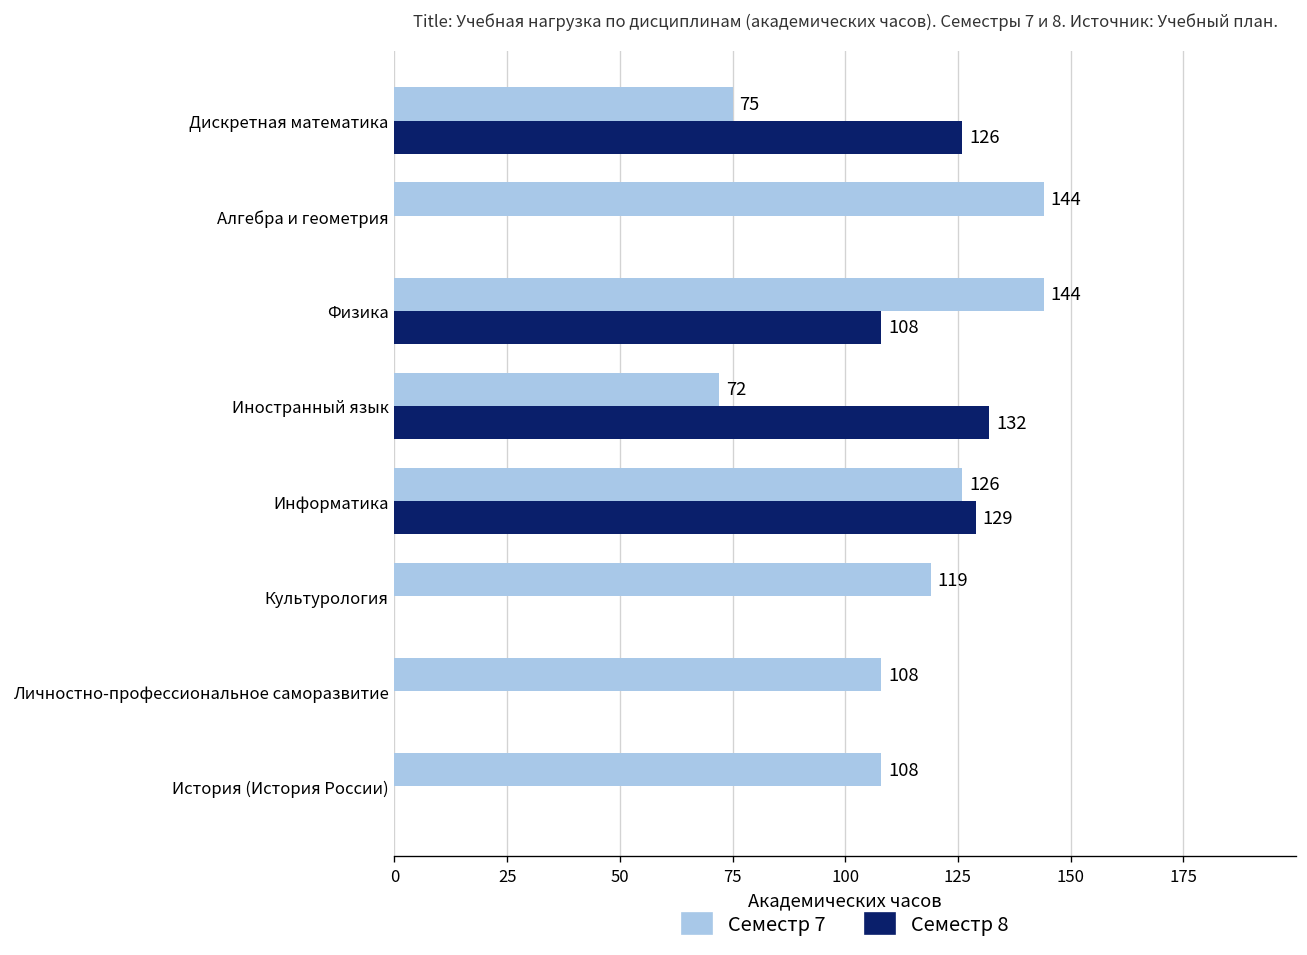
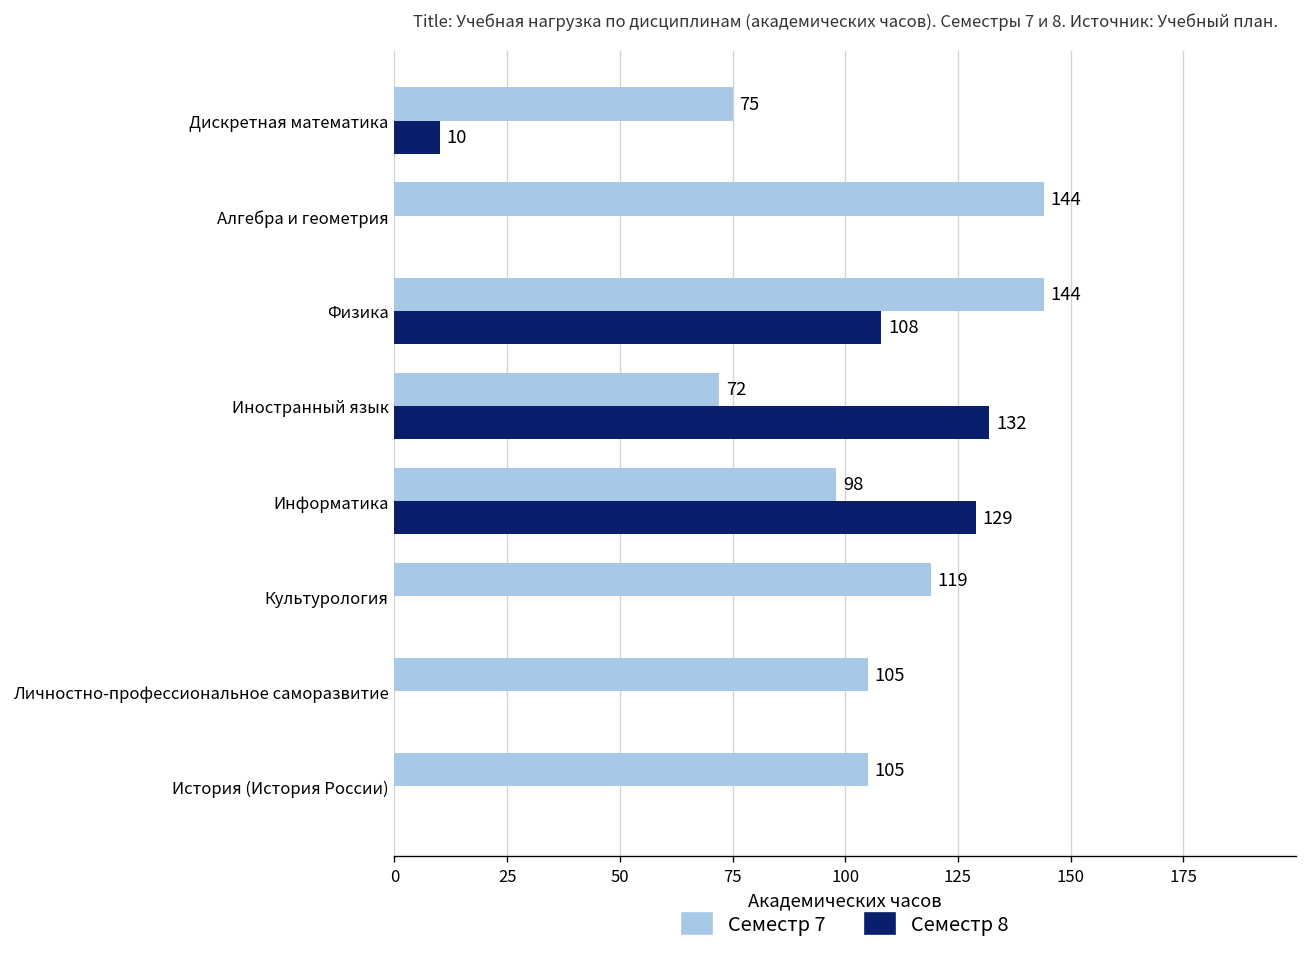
  {
    "Семестр 7": {
      "Дискретная математика": 75,
      "Алгебра и геометрия": 144,
      "Физика": 144,
      "Иностранный язык": 72,
-     "Информатика": 126,
+     "Информатика": 98,
      "Культурология": 119,
-     "Личностно-профессиональное саморазвитие": 108,
-     "История (История России)": 108
+     "Личностно-профессиональное саморазвитие": 105,
+     "История (История России)": 105
    },
    "Семестр 8": {
-     "Дискретная математика": 126,
+     "Дискретная математика": 10,
      "Физика": 108,
      "Иностранный язык": 132,
      "Информатика": 129
    }
  }
